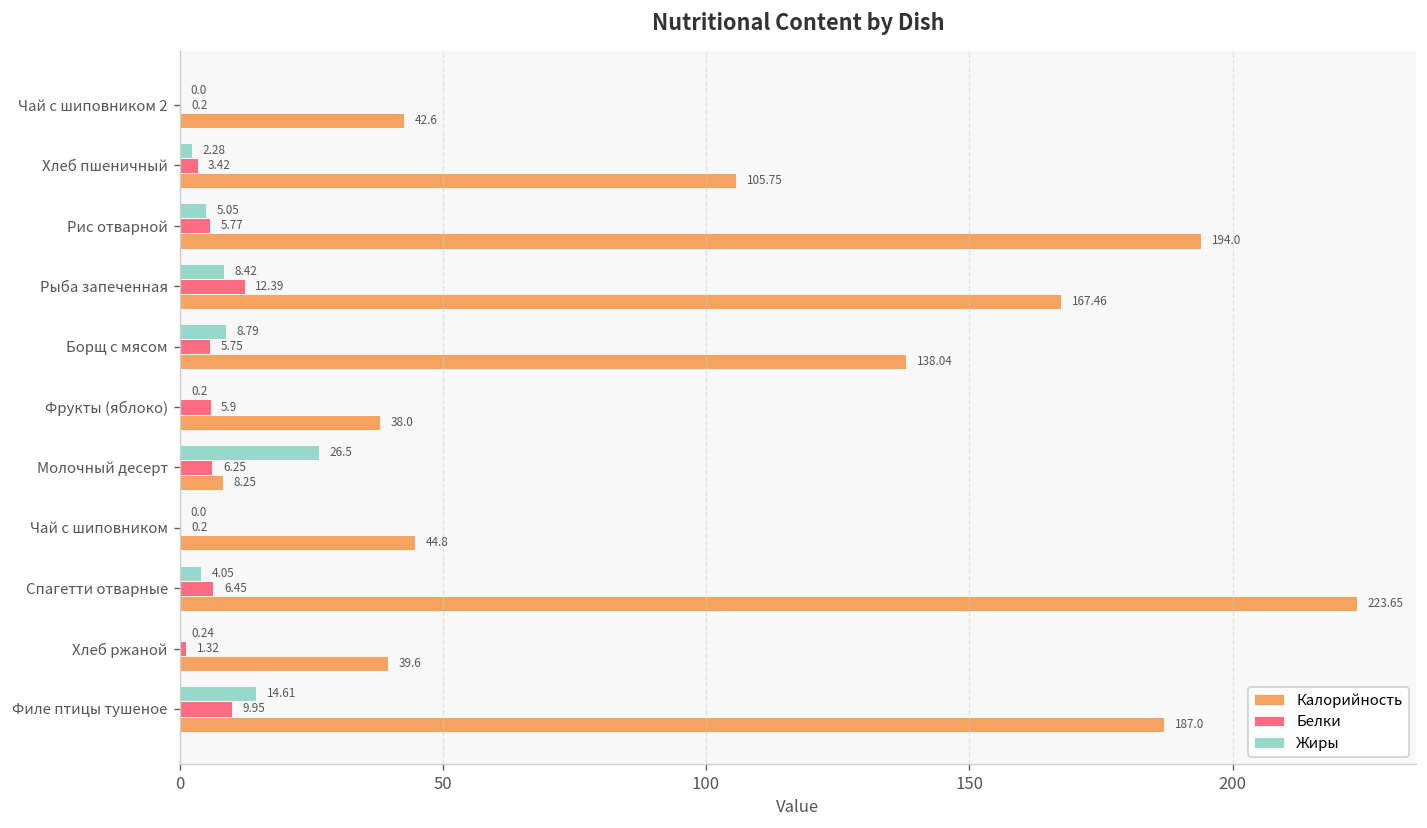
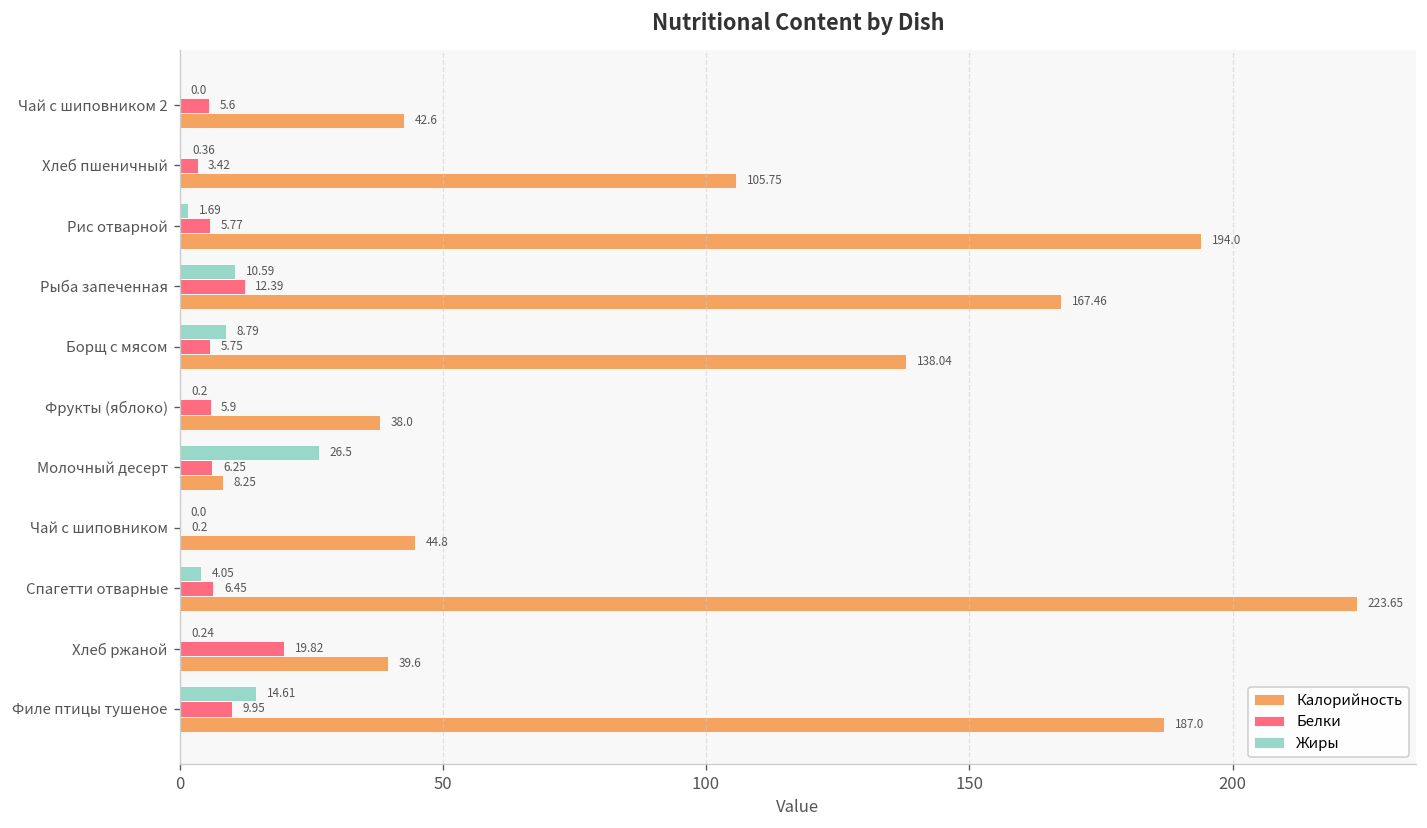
  {
    "Калорийность": {
      "Чай с шиповником 2": 42.6,
      "Хлеб пшеничный": 105.75,
      "Рис отварной": 194.0,
      "Рыба запеченная": 167.46,
      "Борщ с мясом": 138.04,
      "Фрукты (яблоко)": 38.0,
      "Молочный десерт": 8.25,
      "Чай с шиповником": 44.8,
      "Спагетти отварные": 223.65,
      "Хлеб ржаной": 39.6,
      "Филе птицы тушеное": 187.0
    },
    "Белки": {
-     "Чай с шиповником 2": 0.2,
+     "Чай с шиповником 2": 5.6,
      "Хлеб пшеничный": 3.42,
      "Рис отварной": 5.77,
      "Рыба запеченная": 12.39,
      "Борщ с мясом": 5.75,
      "Фрукты (яблоко)": 5.9,
      "Молочный десерт": 6.25,
      "Чай с шиповником": 0.2,
      "Спагетти отварные": 6.45,
-     "Хлеб ржаной": 1.32,
+     "Хлеб ржаной": 19.82,
      "Филе птицы тушеное": 9.95
    },
    "Жиры": {
      "Чай с шиповником 2": 0.0,
-     "Хлеб пшеничный": 2.28,
-     "Рис отварной": 5.05,
-     "Рыба запеченная": 8.42,
+     "Хлеб пшеничный": 0.36,
+     "Рис отварной": 1.69,
+     "Рыба запеченная": 10.59,
      "Борщ с мясом": 8.79,
      "Фрукты (яблоко)": 0.2,
      "Молочный десерт": 26.5,
      "Чай с шиповником": 0.0,
      "Спагетти отварные": 4.05,
      "Хлеб ржаной": 0.24,
      "Филе птицы тушеное": 14.61
    }
  }
